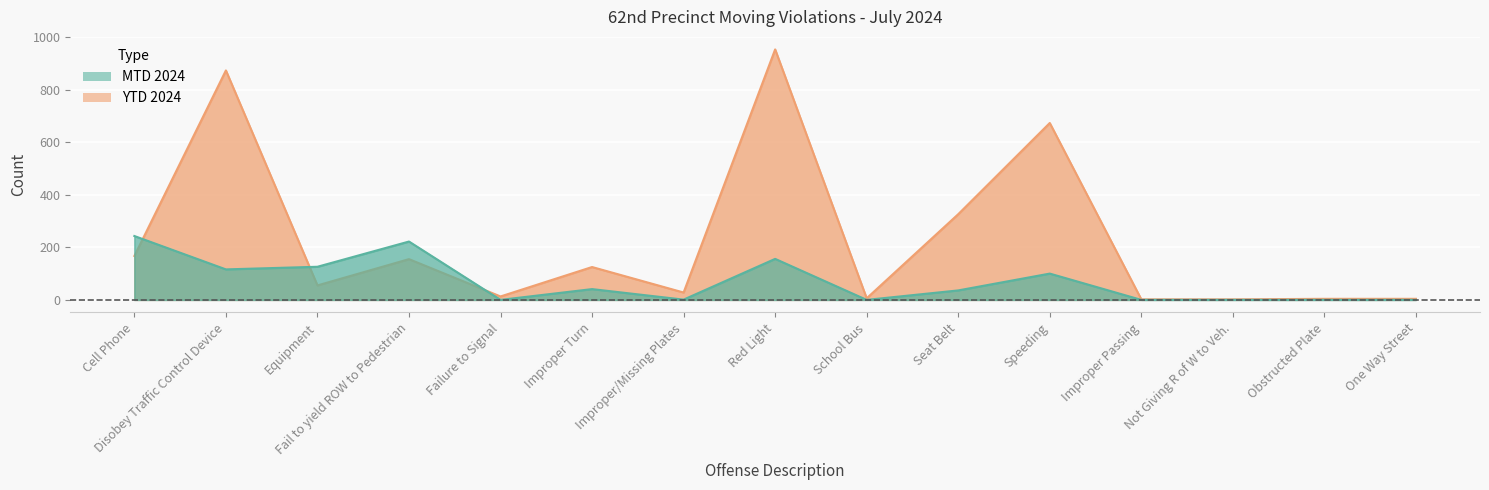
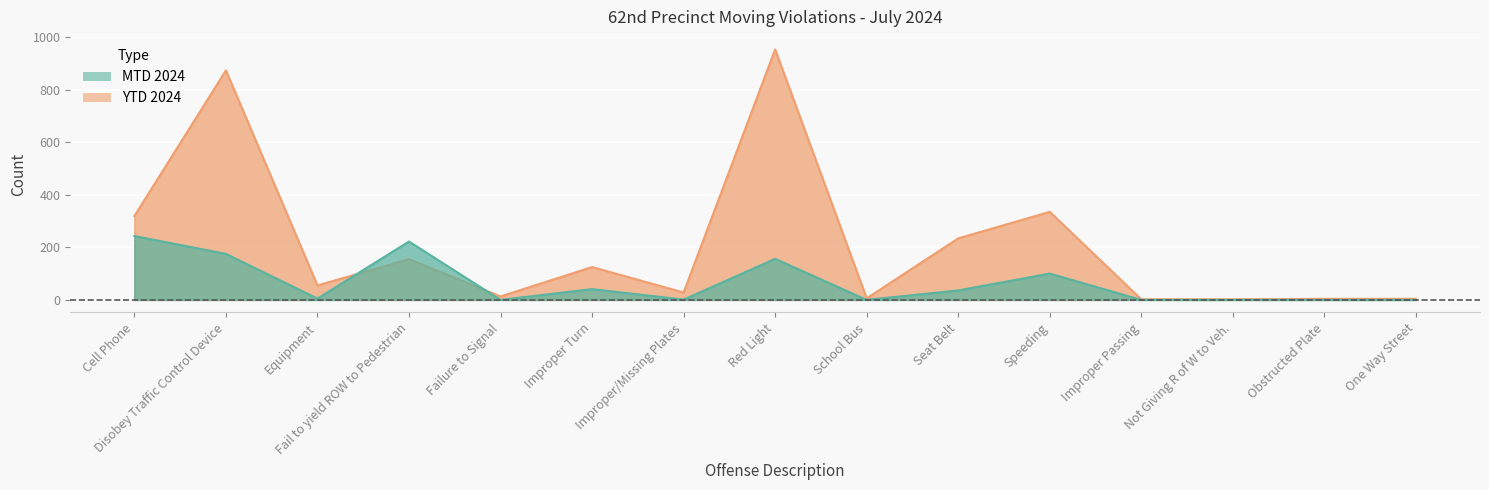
  {
    "YTD 2024": {
-     "Cell Phone": 170,
+     "Cell Phone": 320,
      "Disobey Traffic Control Device": 870,
      "Equipment": 60,
      "Fail to yield ROW to Pedestrian": 160,
      "Failure to Signal": 10,
      "Improper Turn": 130,
      "Improper/Missing Plates": 30,
      "Red Light": 950,
-     "Seat Belt": 330,
-     "Speeding": 670
+     "Seat Belt": 230,
+     "Speeding": 340
    },
    "MTD 2024": {
      "Cell Phone": 240,
-     "Disobey Traffic Control Device": 120,
-     "Equipment": 130,
+     "Disobey Traffic Control Device": 180,
+     "Equipment": 10,
      "Fail to yield ROW to Pedestrian": 220,
      "Failure to Signal": 0,
      "Improper Turn": 40,
      "Improper/Missing Plates": 0,
      "Red Light": 160,
      "Seat Belt": 40,
      "Speeding": 100
    }
  }
